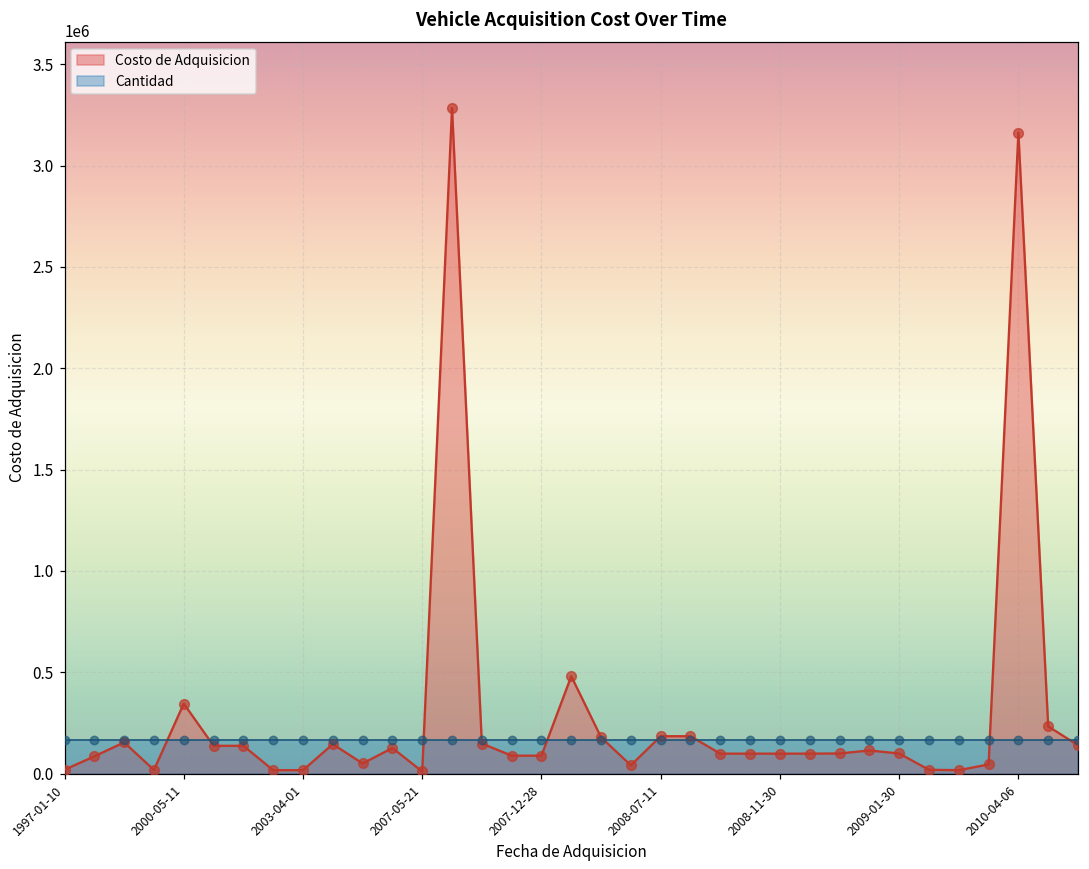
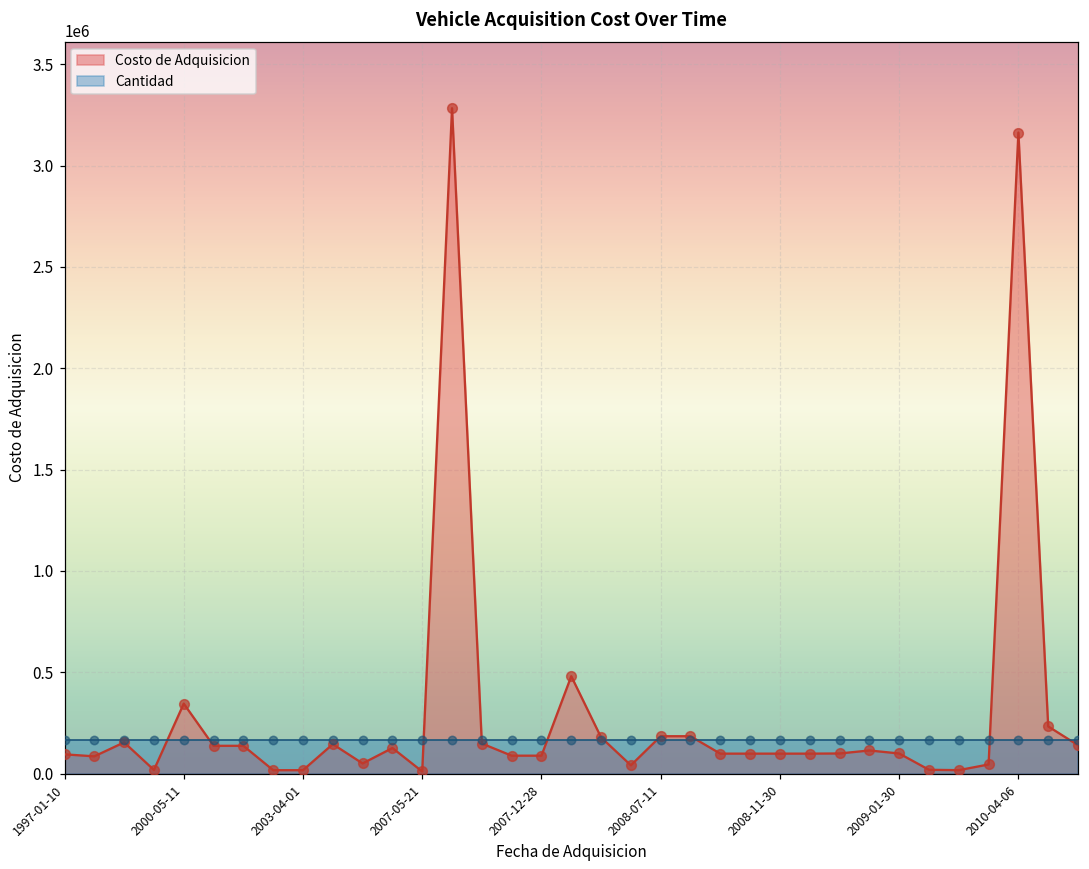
  {
    "Costo de Adquisicion": {
-     "1997-01-10": 20000,
+     "1997-01-10": 100000,
      "2000-05-11": 350000,
      "2007-05-21": 10000,
      "2010-04-06": 3160000
    },
    "Cantidad": {
      "1997-01-10": 160000,
      "2000-05-11": 160000,
      "2007-05-21": 160000,
      "2010-04-06": 160000
    }
  }
